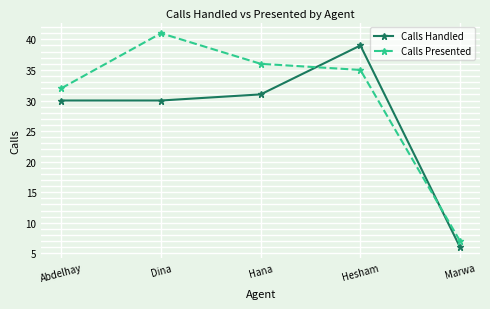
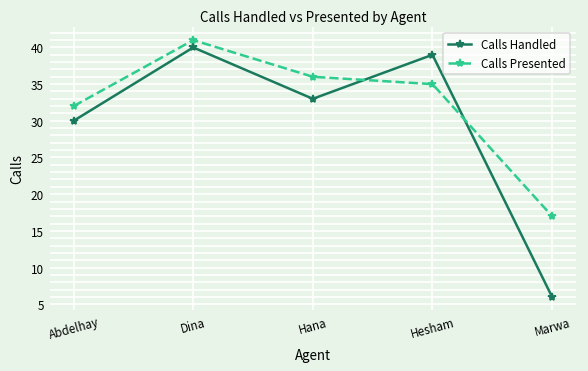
  {
    "Calls Handled": {
      "Abdelhay": 30,
-     "Dina": 30,
-     "Hana": 31,
+     "Dina": 40,
+     "Hana": 33,
      "Hesham": 39,
      "Marwa": 6
    },
    "Calls Presented": {
      "Abdelhay": 32,
      "Dina": 41,
      "Hana": 36,
      "Hesham": 35,
-     "Marwa": 7
+     "Marwa": 17
    }
  }
